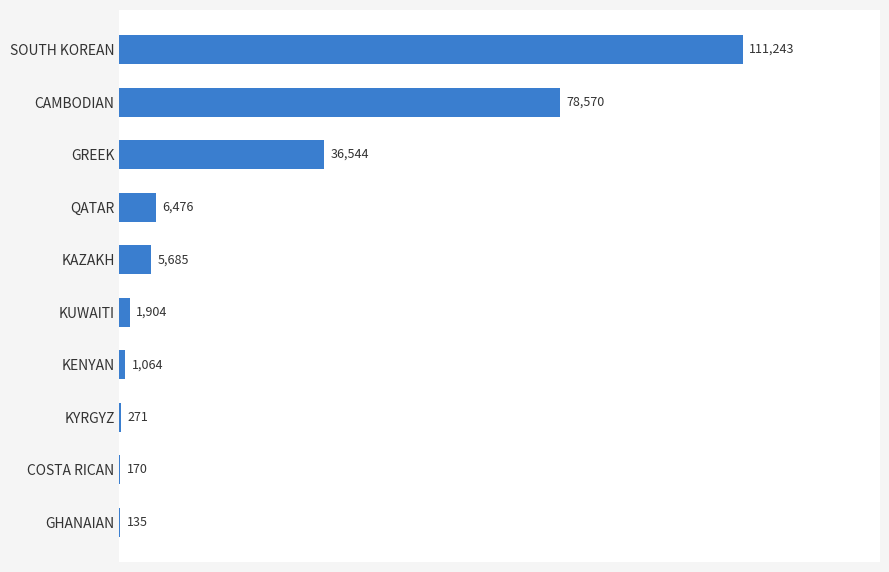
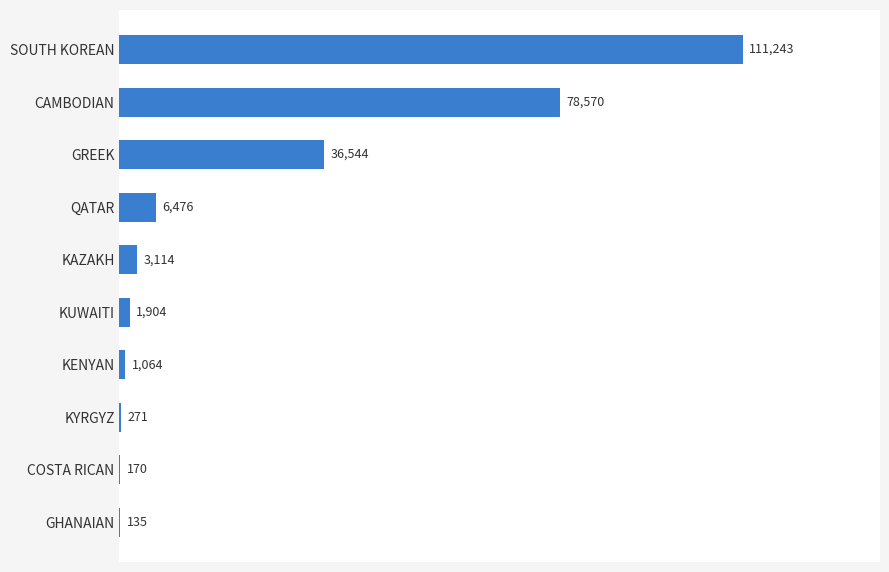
  {
    "SOUTH KOREAN": "111,243",
    "CAMBODIAN": "78,570",
    "GREEK": "36,544",
    "QATAR": "6,476",
-   "KAZAKH": "5,685",
+   "KAZAKH": "3,114",
    "KUWAITI": "1,904",
    "KENYAN": "1,064",
    "KYRGYZ": "271",
    "COSTA RICAN": "170",
    "GHANAIAN": "135"
  }
